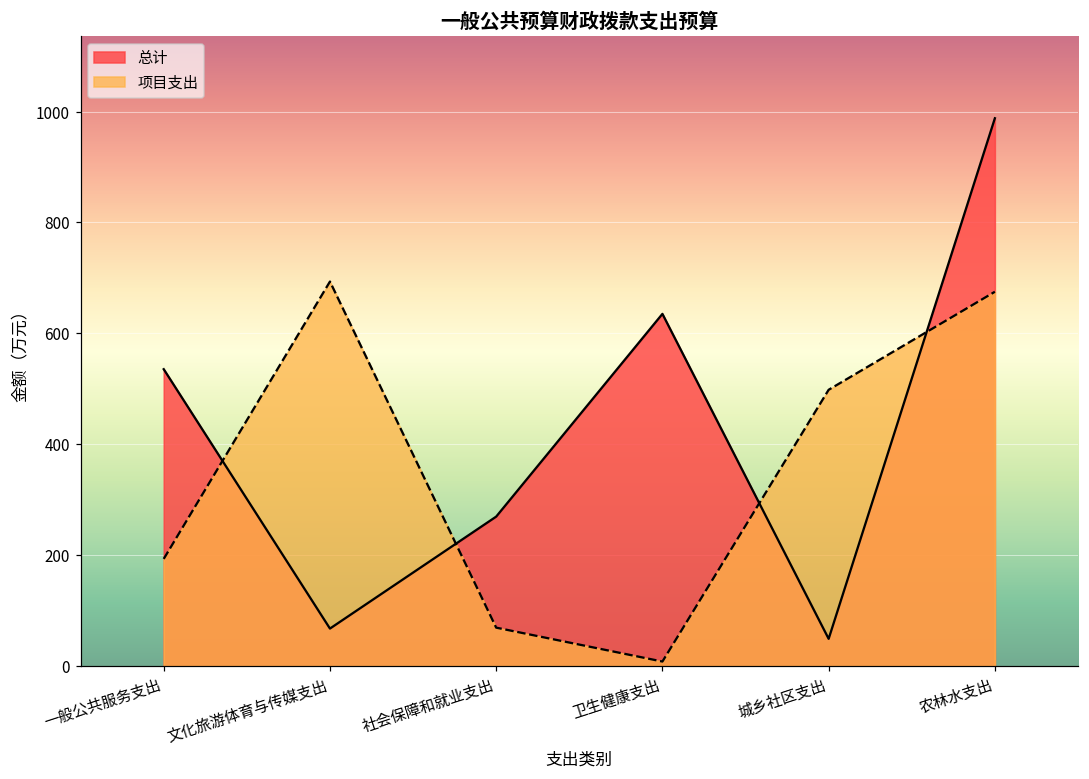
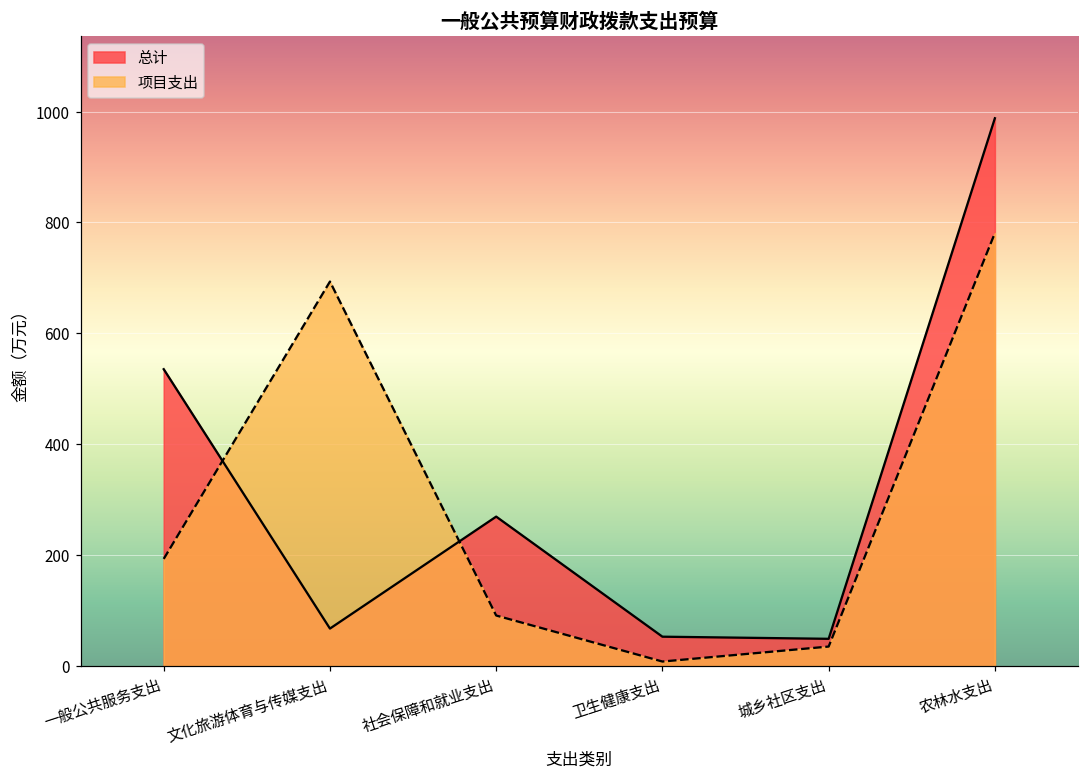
  {
    "总计": {
      "一般公共服务支出": 540,
      "文化旅游体育与传媒支出": 70,
      "社会保障和就业支出": 270,
-     "卫生健康支出": 640,
+     "卫生健康支出": 50,
      "城乡社区支出": 50,
      "农林水支出": 990
    },
    "项目支出": {
      "一般公共服务支出": 190,
      "文化旅游体育与传媒支出": 690,
-     "社会保障和就业支出": 70,
+     "社会保障和就业支出": 90,
      "卫生健康支出": 10,
-     "城乡社区支出": 500,
-     "农林水支出": 670
+     "城乡社区支出": 40,
+     "农林水支出": 780
    }
  }
